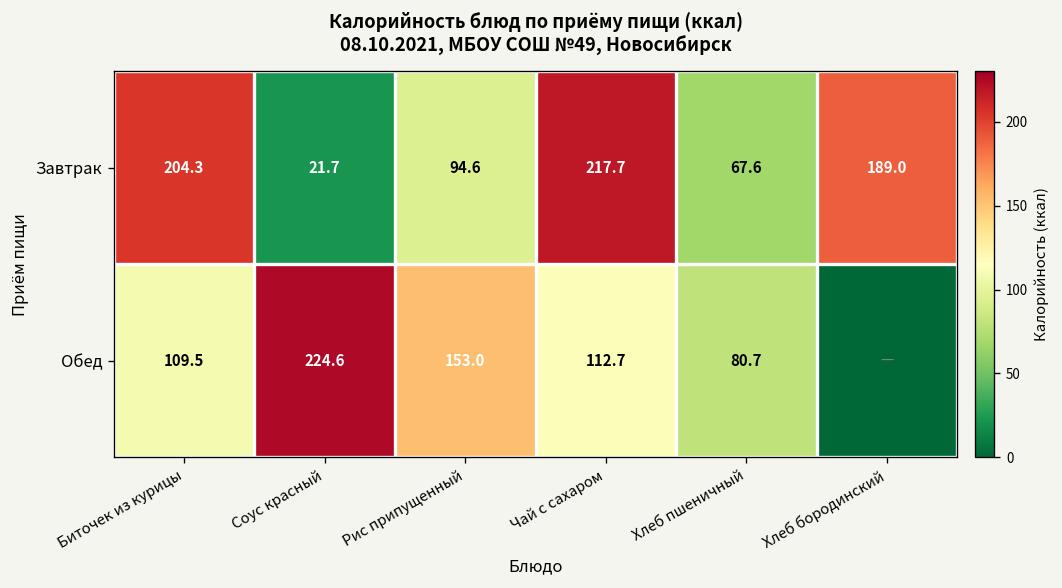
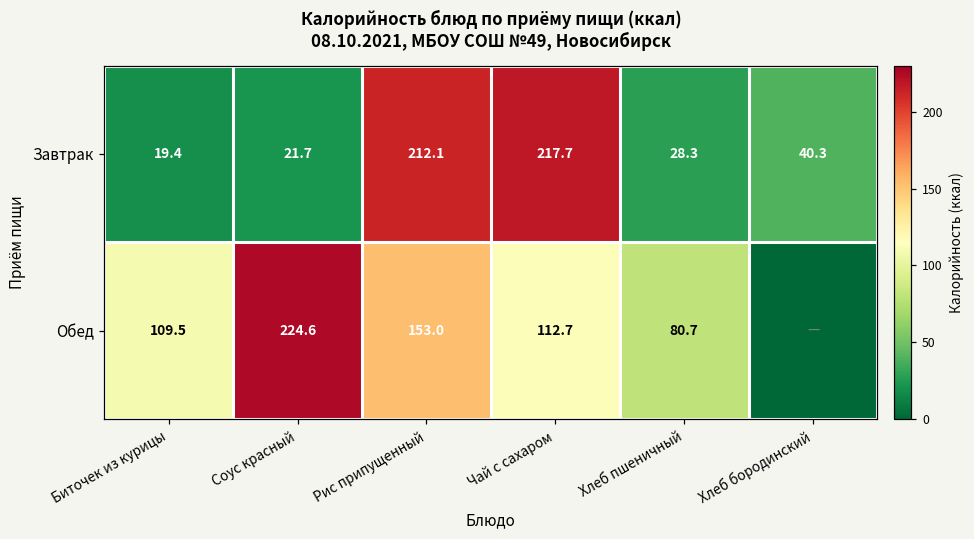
  {
    "Завтрак": {
-     "Биточек из курицы": 204.3,
+     "Биточек из курицы": 19.4,
      "Соус красный": 21.7,
-     "Рис припущенный": 94.6,
+     "Рис припущенный": 212.1,
      "Чай с сахаром": 217.7,
-     "Хлеб пшеничный": 67.6,
-     "Хлеб бородинский": 189.0
+     "Хлеб пшеничный": 28.3,
+     "Хлеб бородинский": 40.3
    },
    "Обед": {
      "Биточек из курицы": 109.5,
      "Соус красный": 224.6,
      "Рис припущенный": 153.0,
      "Чай с сахаром": 112.7,
      "Хлеб пшеничный": 80.7
    }
  }
